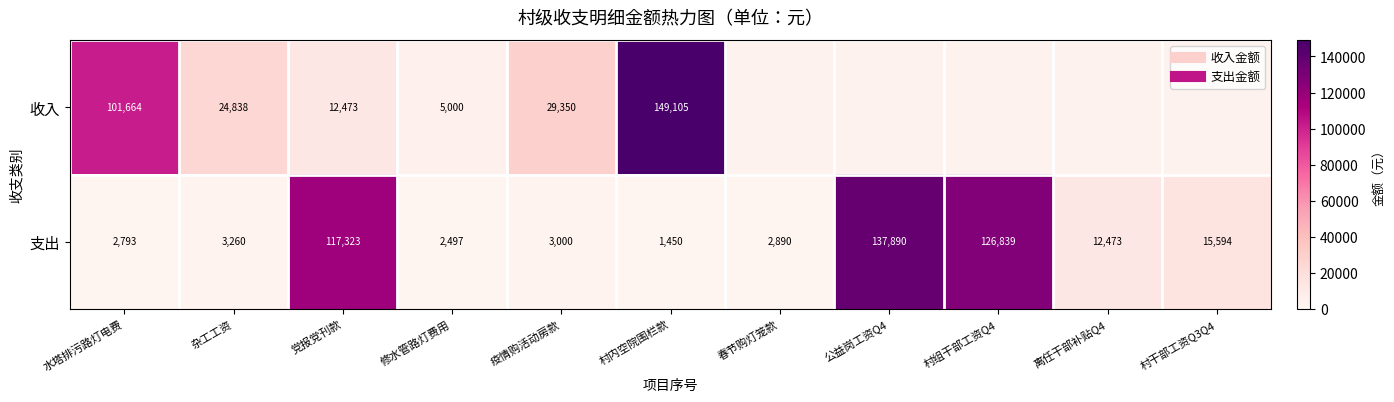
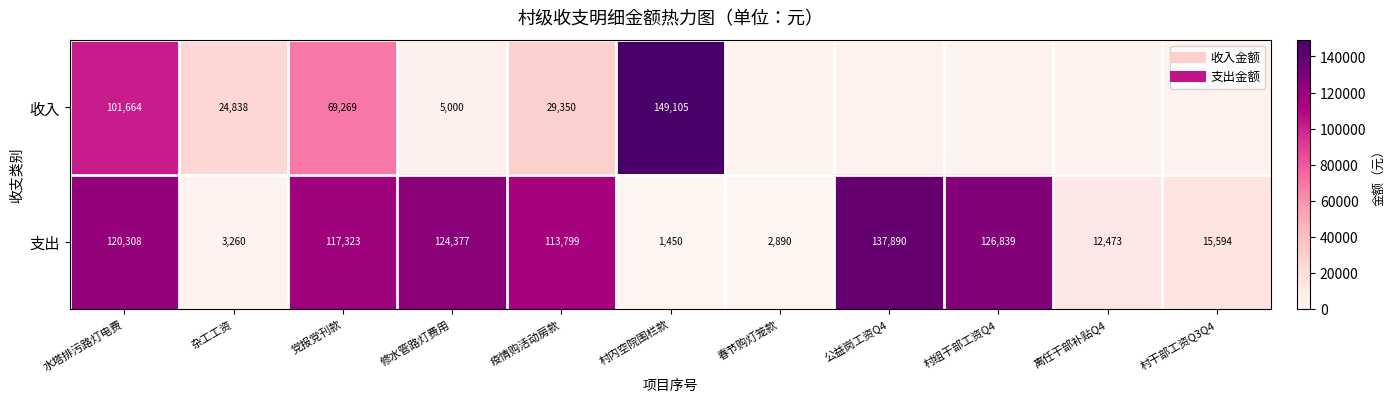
  {
    "收入": {
      "水塔排污路灯电费": "101,664",
      "杂工工资": "24,838",
-     "党报党刊款": "12,473",
+     "党报党刊款": "69,269",
      "修水管路灯费用": "5,000",
      "疫情购活动房款": "29,350",
      "村内空院围栏款": "149,105"
    },
    "支出": {
-     "水塔排污路灯电费": "2,793",
+     "水塔排污路灯电费": "120,308",
      "杂工工资": "3,260",
      "党报党刊款": "117,323",
-     "修水管路灯费用": "2,497",
-     "疫情购活动房款": "3,000",
+     "修水管路灯费用": "124,377",
+     "疫情购活动房款": "113,799",
      "村内空院围栏款": "1,450",
      "春节购灯笼款": "2,890",
      "公益岗工资Q4": "137,890",
      "村组干部工资Q4": "126,839",
      "离任干部补贴Q4": "12,473",
      "村干部工资Q3Q4": "15,594"
    }
  }
